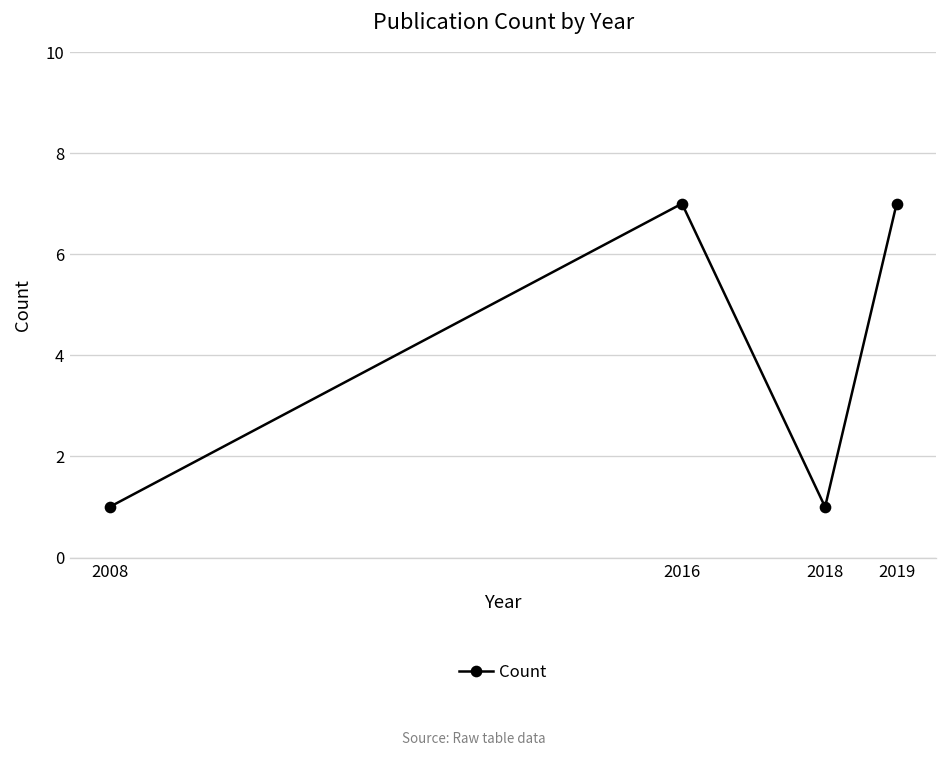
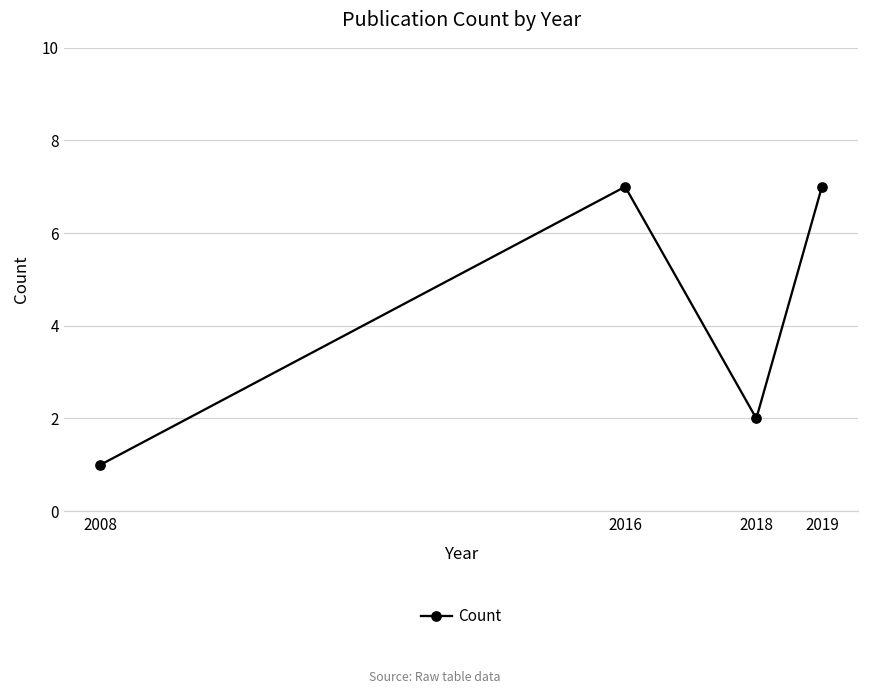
  {
    "2008": 1,
    "2016": 7,
-   "2018": 1,
+   "2018": 2,
    "2019": 7
  }
